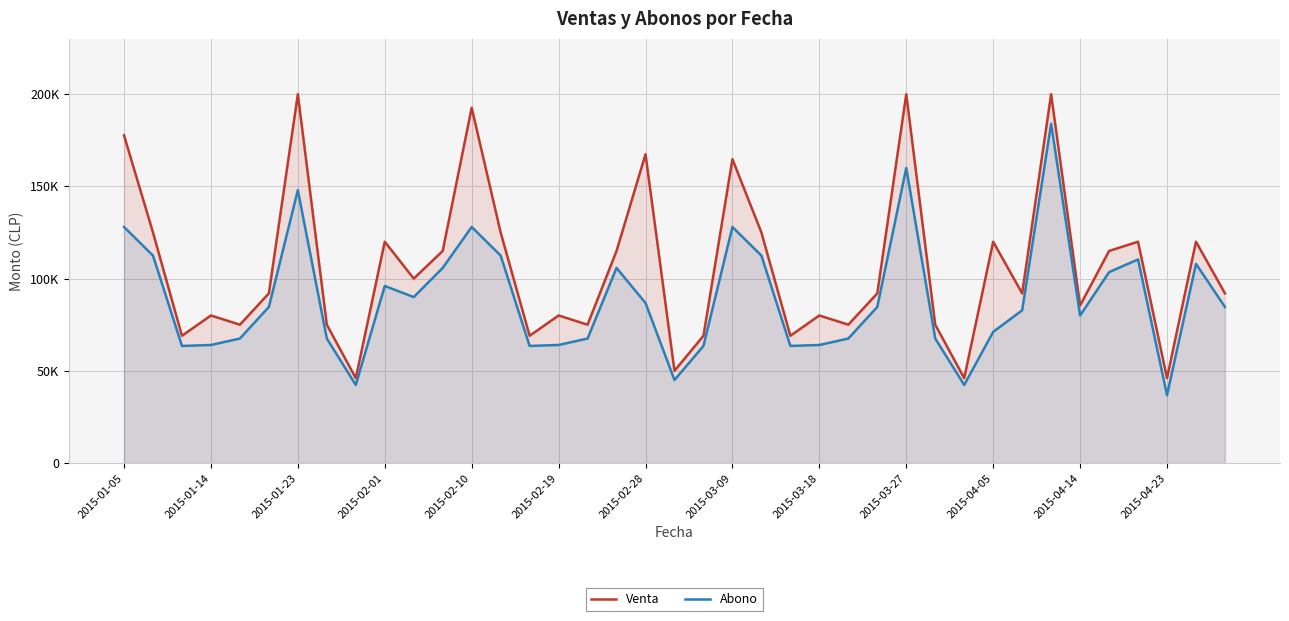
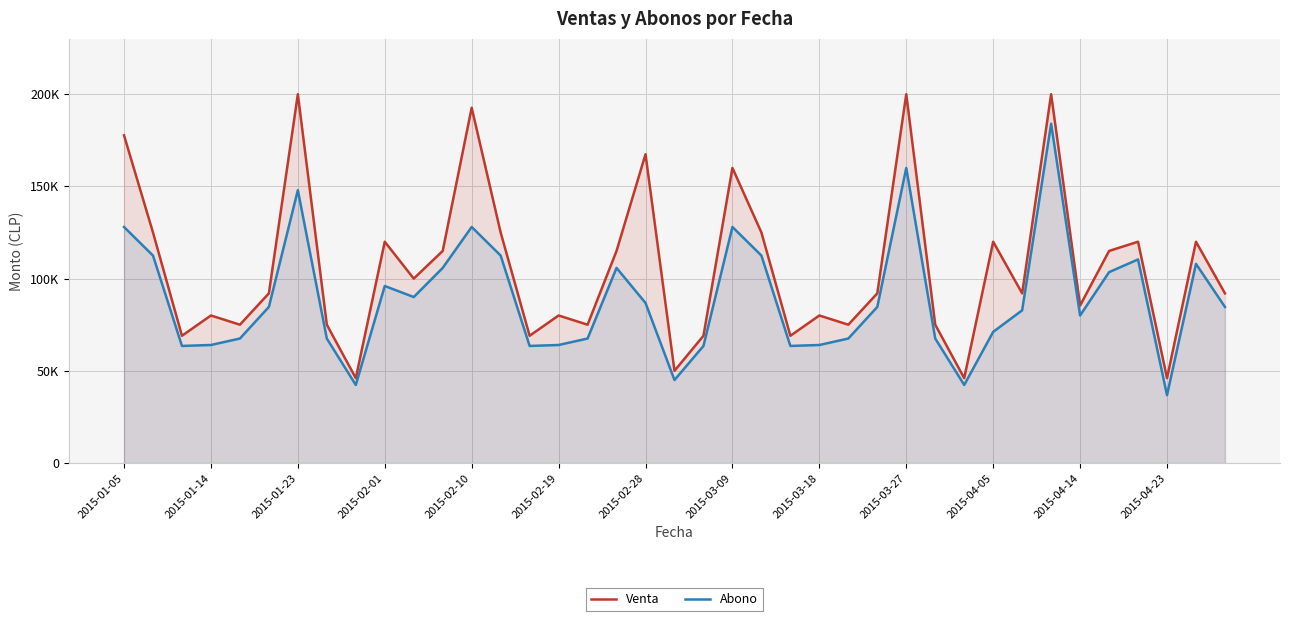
  {
    "Venta": {
      "2015-01-05": 178000,
      "2015-01-14": 80000,
      "2015-01-23": 200000,
      "2015-02-01": 120000,
      "2015-02-10": 193000,
      "2015-02-19": 80000,
      "2015-02-28": 167000,
-     "2015-03-09": 165000,
+     "2015-03-09": 160000,
      "2015-03-18": 80000,
      "2015-03-27": 200000,
      "2015-04-05": 120000,
      "2015-04-14": 85000,
      "2015-04-23": 46000
    },
    "Abono": {
      "2015-01-05": 128000,
      "2015-01-14": 64000,
      "2015-01-23": 148000,
      "2015-02-01": 96000,
      "2015-02-10": 128000,
      "2015-02-19": 64000,
      "2015-02-28": 87000,
      "2015-03-09": 128000,
      "2015-03-18": 64000,
      "2015-03-27": 160000,
      "2015-04-05": 71000,
      "2015-04-14": 80000,
      "2015-04-23": 37000
    }
  }
